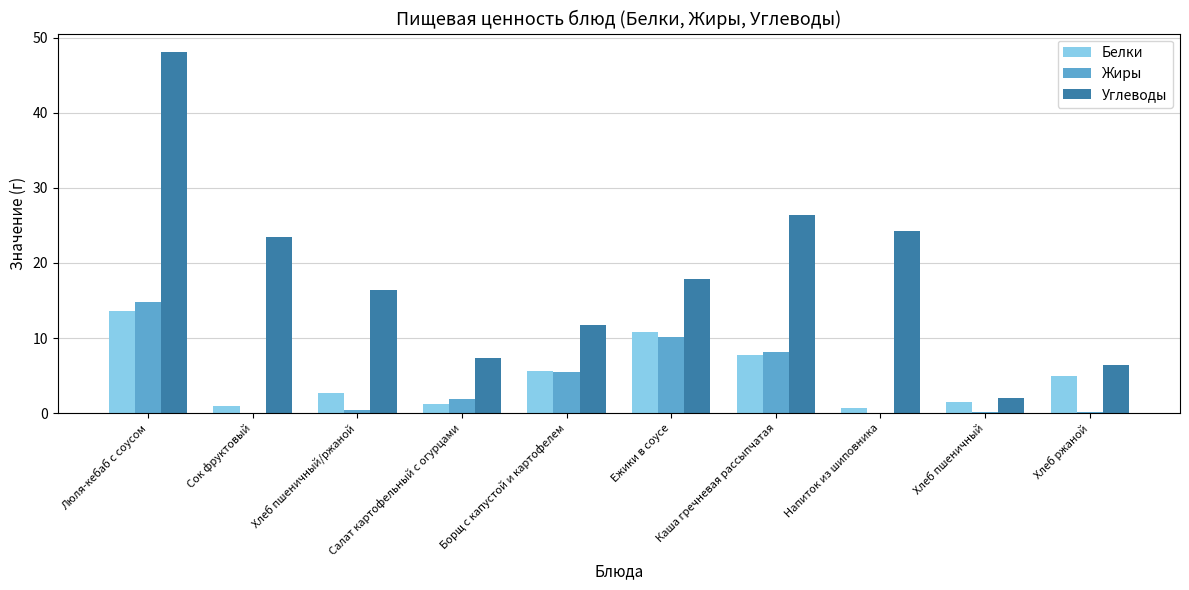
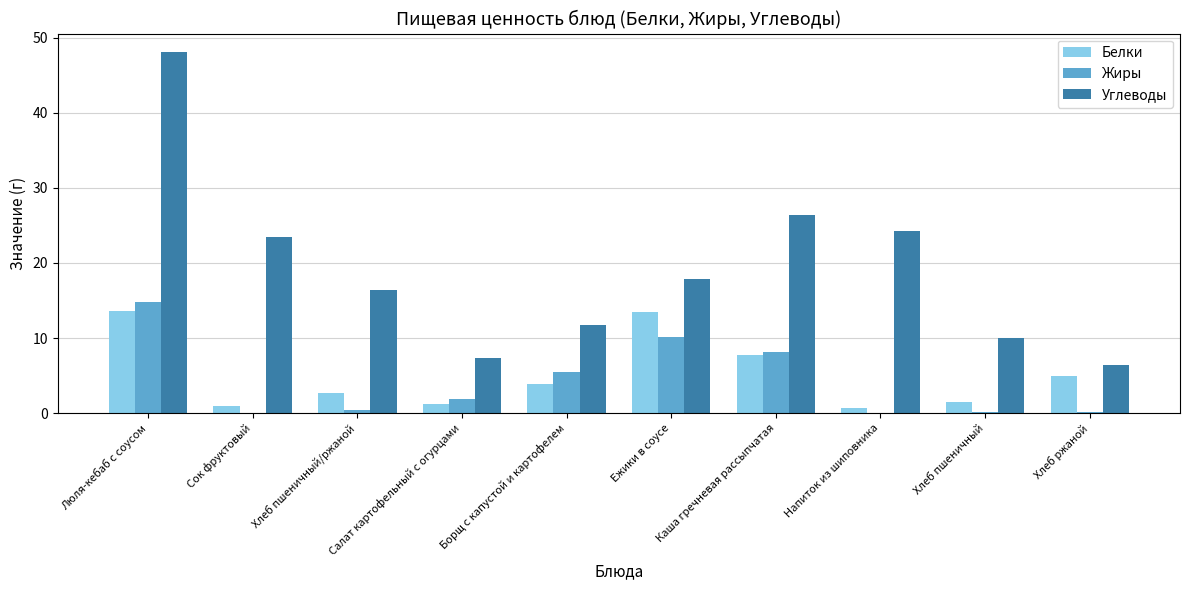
  {
    "Белки": {
      "Люля-кебаб с соусом": 14,
      "Сок фруктовый": 1,
      "Хлеб пшеничный/ржаной": 3,
      "Салат картофельный с огурцами": 1,
-     "Борщ с капустой и картофелем": 6,
-     "Ежики в соусе": 11,
+     "Борщ с капустой и картофелем": 4,
+     "Ежики в соусе": 13,
      "Каша гречневая рассыпчатая": 8,
      "Напиток из шиповника": 1,
      "Хлеб пшеничный": 2,
      "Хлеб ржаной": 5
    },
    "Жиры": {
      "Люля-кебаб с соусом": 15,
      "Сок фруктовый": 0,
      "Хлеб пшеничный/ржаной": 0,
      "Салат картофельный с огурцами": 2,
      "Борщ с капустой и картофелем": 6,
      "Ежики в соусе": 10,
      "Каша гречневая рассыпчатая": 8,
      "Напиток из шиповника": 0
    },
    "Углеводы": {
      "Люля-кебаб с соусом": 48,
      "Сок фруктовый": 23,
      "Хлеб пшеничный/ржаной": 16,
      "Салат картофельный с огурцами": 7,
      "Борщ с капустой и картофелем": 12,
      "Ежики в соусе": 18,
      "Каша гречневая рассыпчатая": 26,
      "Напиток из шиповника": 24,
-     "Хлеб пшеничный": 2,
+     "Хлеб пшеничный": 10,
      "Хлеб ржаной": 6
    }
  }
